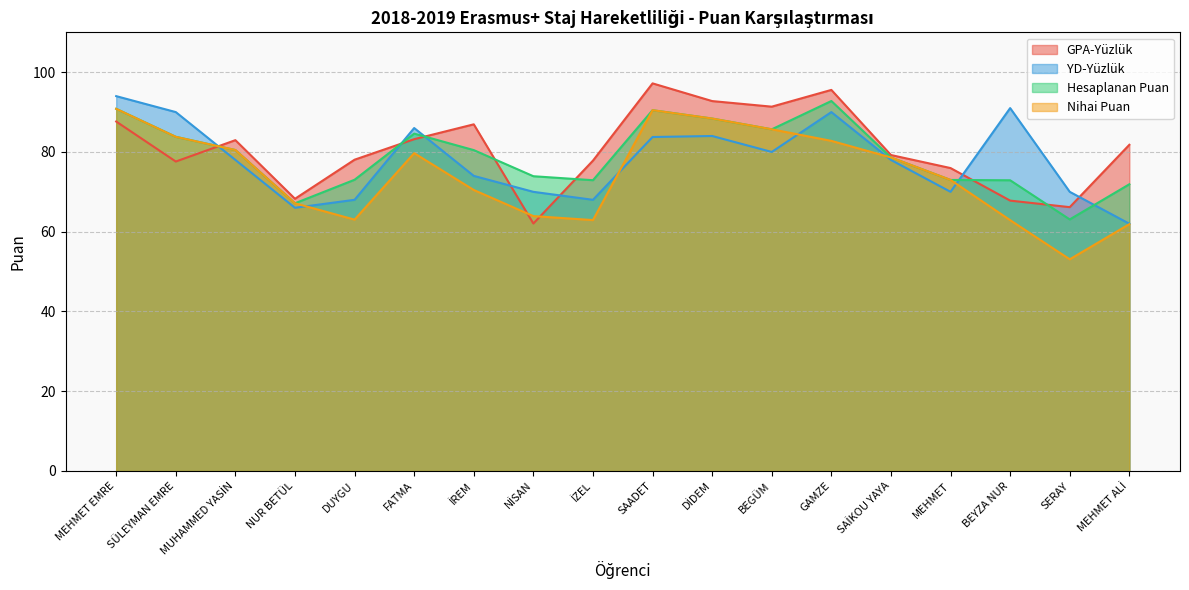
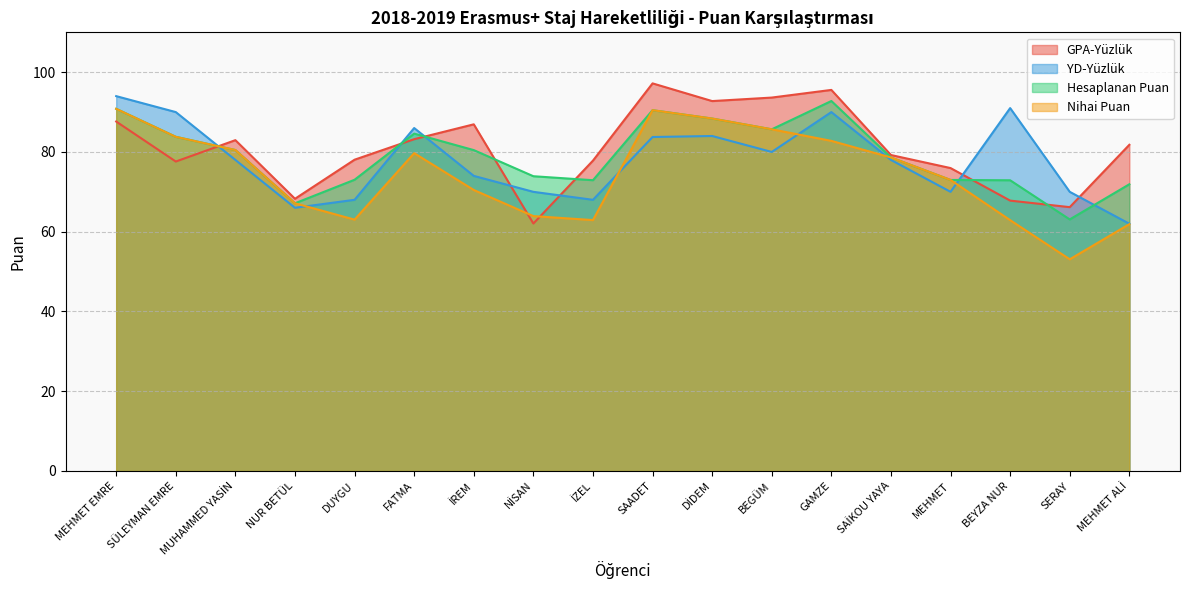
  {
    "GPA-Yüzlük": {
      "MEHMET EMRE": 88,
      "SÜLEYMAN EMRE": 78,
      "MUHAMMED YASİN": 83,
      "NUR BETÜL": 68,
      "DUYGU": 78,
      "FATMA": 83,
      "İREM": 87,
      "NİSAN": 62,
      "İZEL": 78,
      "SAADET": 97,
      "DİDEM": 93,
-     "BEGÜM": 91,
+     "BEGÜM": 94,
      "GAMZE": 96,
      "MEHMET": 76,
      "BEYZA NUR": 68,
      "SERAY": 66,
      "MEHMET ALİ": 82
    },
    "YD-Yüzlük": {
      "MEHMET EMRE": 94,
      "SÜLEYMAN EMRE": 90,
      "MUHAMMED YASİN": 78,
      "NUR BETÜL": 66,
      "DUYGU": 68,
      "FATMA": 86,
      "İREM": 74,
      "NİSAN": 70,
      "İZEL": 68,
      "SAADET": 84,
      "DİDEM": 84,
      "BEGÜM": 80,
      "GAMZE": 90,
      "MEHMET": 70,
      "BEYZA NUR": 91,
      "SERAY": 70
    },
    "Hesaplanan Puan": {
      "DUYGU": 73,
      "FATMA": 85,
      "İREM": 80,
      "NİSAN": 74,
      "İZEL": 73,
      "GAMZE": 93,
      "BEYZA NUR": 73,
      "SERAY": 63,
      "MEHMET ALİ": 72
    },
    "Nihai Puan": {
      "DUYGU": 63,
      "FATMA": 80,
      "İREM": 70,
      "NİSAN": 64,
      "İZEL": 63,
      "GAMZE": 83,
      "BEYZA NUR": 63,
      "SERAY": 53
    }
  }
